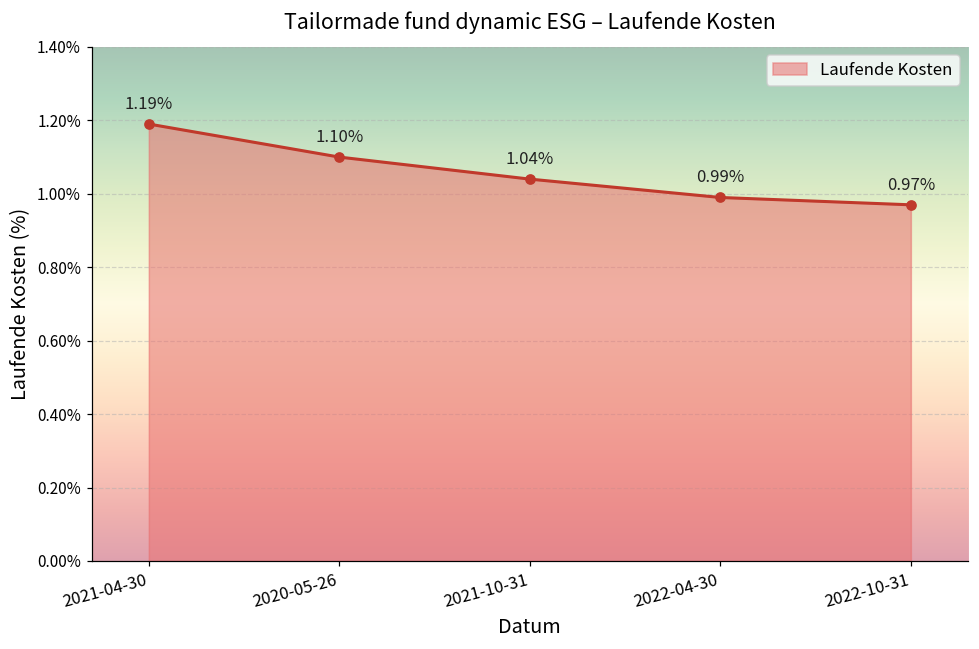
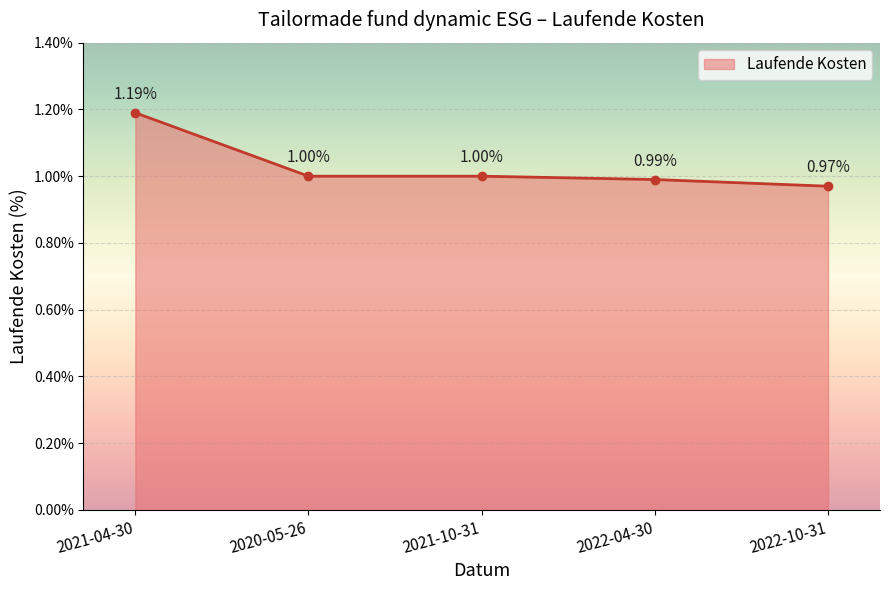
  {
    "2021-04-30": "1.19%",
-   "2020-05-26": "1.10%",
-   "2021-10-31": "1.04%",
+   "2020-05-26": "1.00%",
+   "2021-10-31": "1.00%",
    "2022-04-30": "0.99%",
    "2022-10-31": "0.97%"
  }
